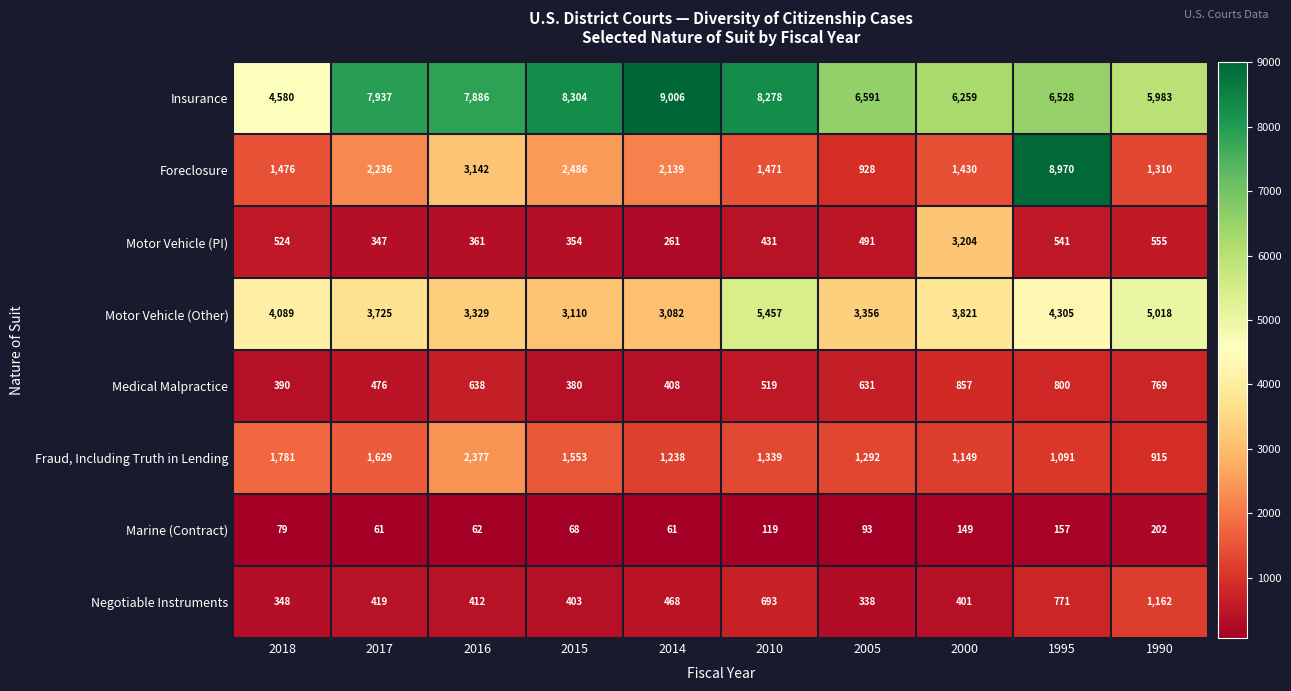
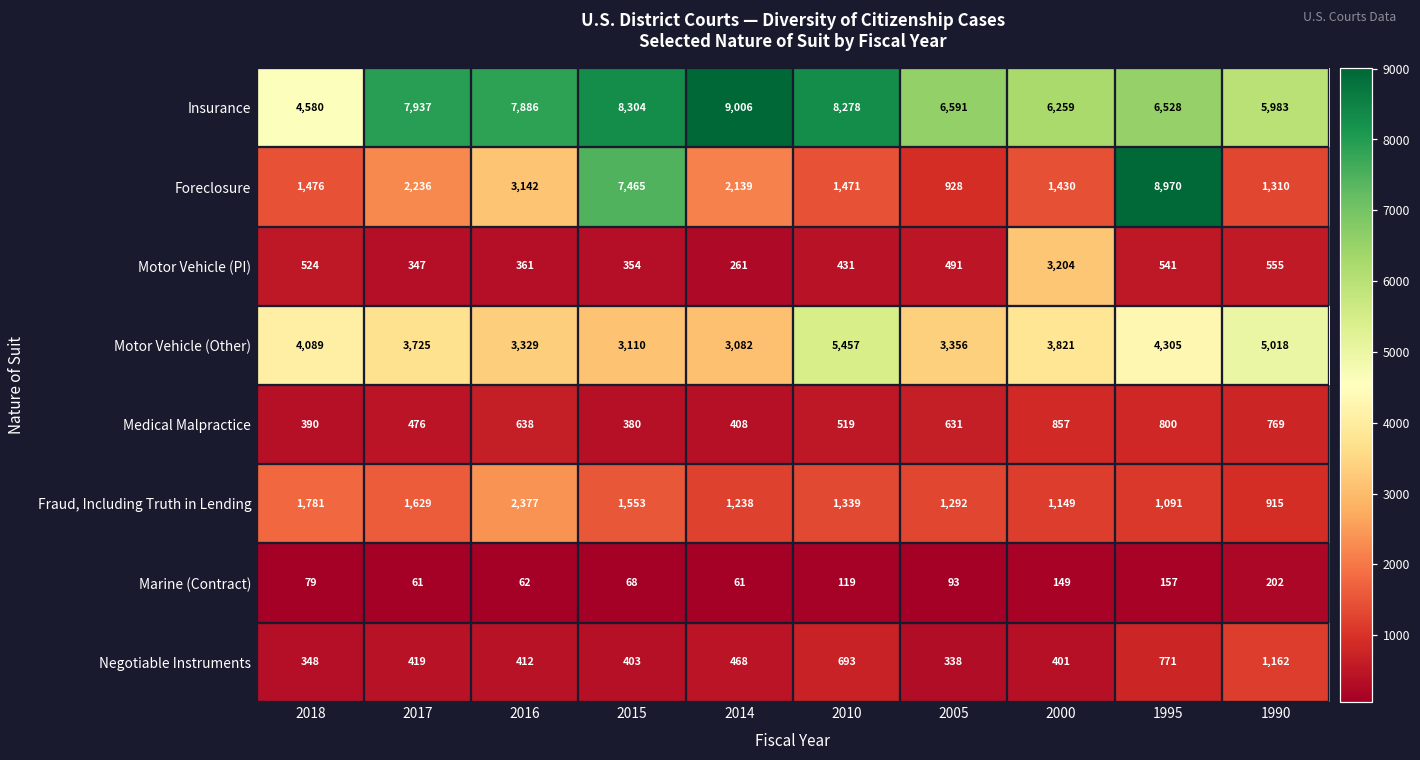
  {
    "Insurance": {
      "2018": "4,580",
      "2017": "7,937",
      "2016": "7,886",
      "2015": "8,304",
      "2014": "9,006",
      "2010": "8,278",
      "2005": "6,591",
      "2000": "6,259",
      "1995": "6,528",
      "1990": "5,983"
    },
    "Foreclosure": {
      "2018": "1,476",
      "2017": "2,236",
      "2016": "3,142",
-     "2015": "2,486",
+     "2015": "7,465",
      "2014": "2,139",
      "2010": "1,471",
      "2005": "928",
      "2000": "1,430",
      "1995": "8,970",
      "1990": "1,310"
    },
    "Motor Vehicle (PI)": {
      "2018": "524",
      "2017": "347",
      "2016": "361",
      "2015": "354",
      "2014": "261",
      "2010": "431",
      "2005": "491",
      "2000": "3,204",
      "1995": "541",
      "1990": "555"
    },
    "Motor Vehicle (Other)": {
      "2018": "4,089",
      "2017": "3,725",
      "2016": "3,329",
      "2015": "3,110",
      "2014": "3,082",
      "2010": "5,457",
      "2005": "3,356",
      "2000": "3,821",
      "1995": "4,305",
      "1990": "5,018"
    },
    "Medical Malpractice": {
      "2018": "390",
      "2017": "476",
      "2016": "638",
      "2015": "380",
      "2014": "408",
      "2010": "519",
      "2005": "631",
      "2000": "857",
      "1995": "800",
      "1990": "769"
    },
    "Fraud, Including Truth in Lending": {
      "2018": "1,781",
      "2017": "1,629",
      "2016": "2,377",
      "2015": "1,553",
      "2014": "1,238",
      "2010": "1,339",
      "2005": "1,292",
      "2000": "1,149",
      "1995": "1,091",
      "1990": "915"
    },
    "Marine (Contract)": {
      "2018": "79",
      "2017": "61",
      "2016": "62",
      "2015": "68",
      "2014": "61",
      "2010": "119",
      "2005": "93",
      "2000": "149",
      "1995": "157",
      "1990": "202"
    },
    "Negotiable Instruments": {
      "2018": "348",
      "2017": "419",
      "2016": "412",
      "2015": "403",
      "2014": "468",
      "2010": "693",
      "2005": "338",
      "2000": "401",
      "1995": "771",
      "1990": "1,162"
    }
  }
